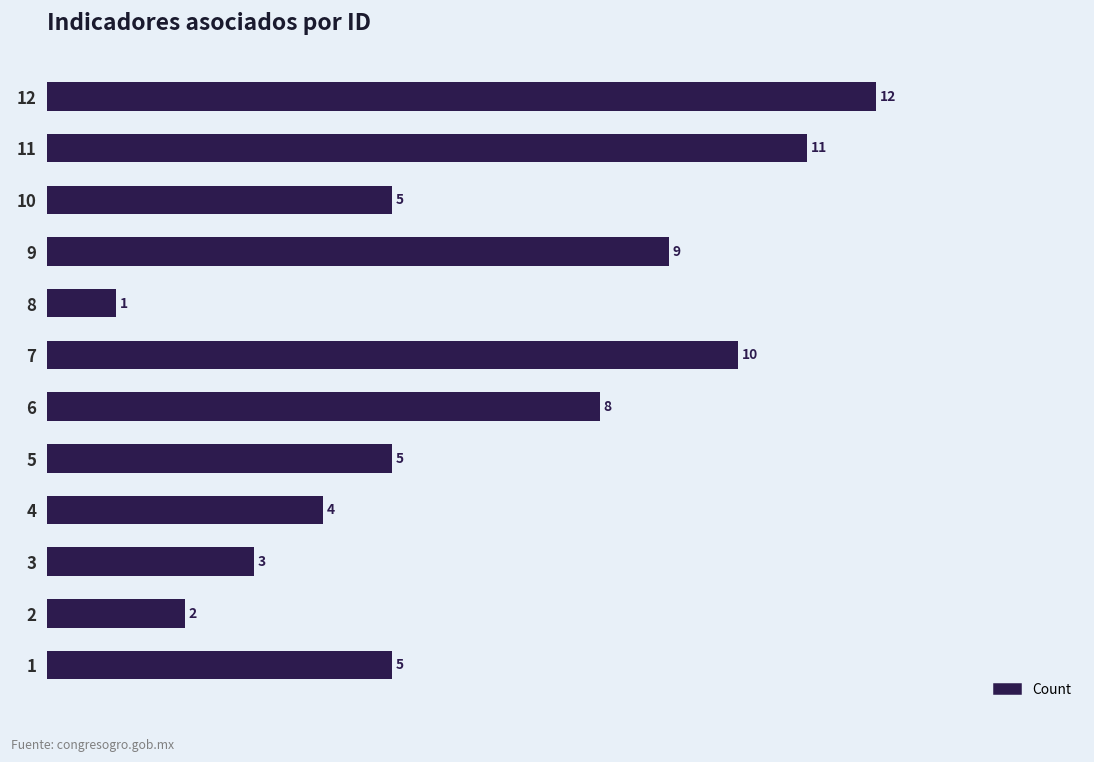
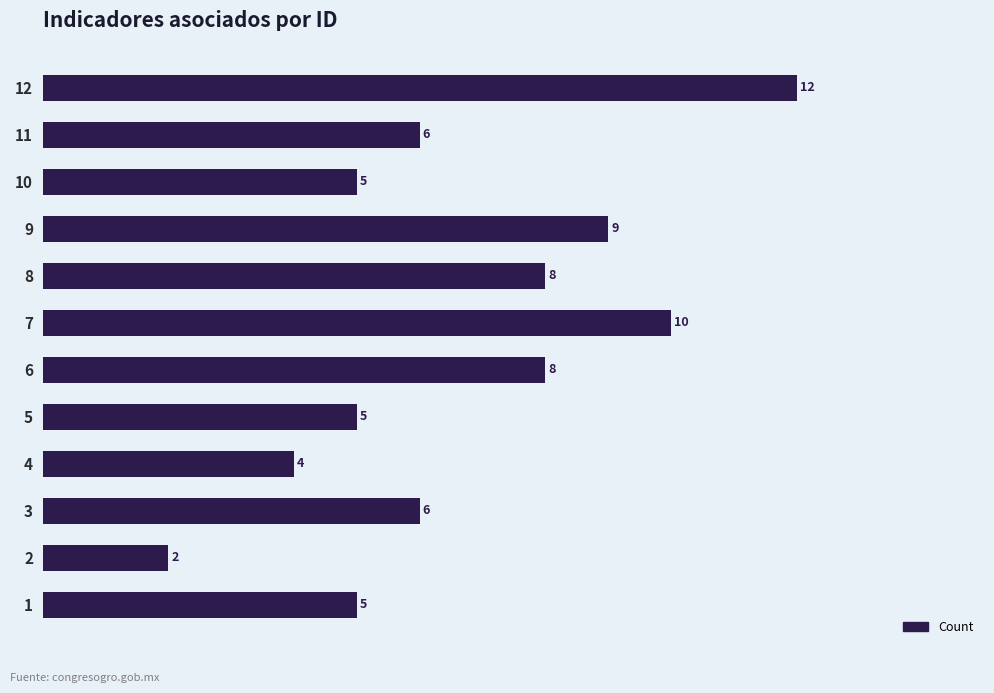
  {
    "12": 12,
-   "11": 11,
+   "11": 6,
    "10": 5,
    "9": 9,
-   "8": 1,
+   "8": 8,
    "7": 10,
    "6": 8,
    "5": 5,
    "4": 4,
-   "3": 3,
+   "3": 6,
    "2": 2,
    "1": 5
  }
